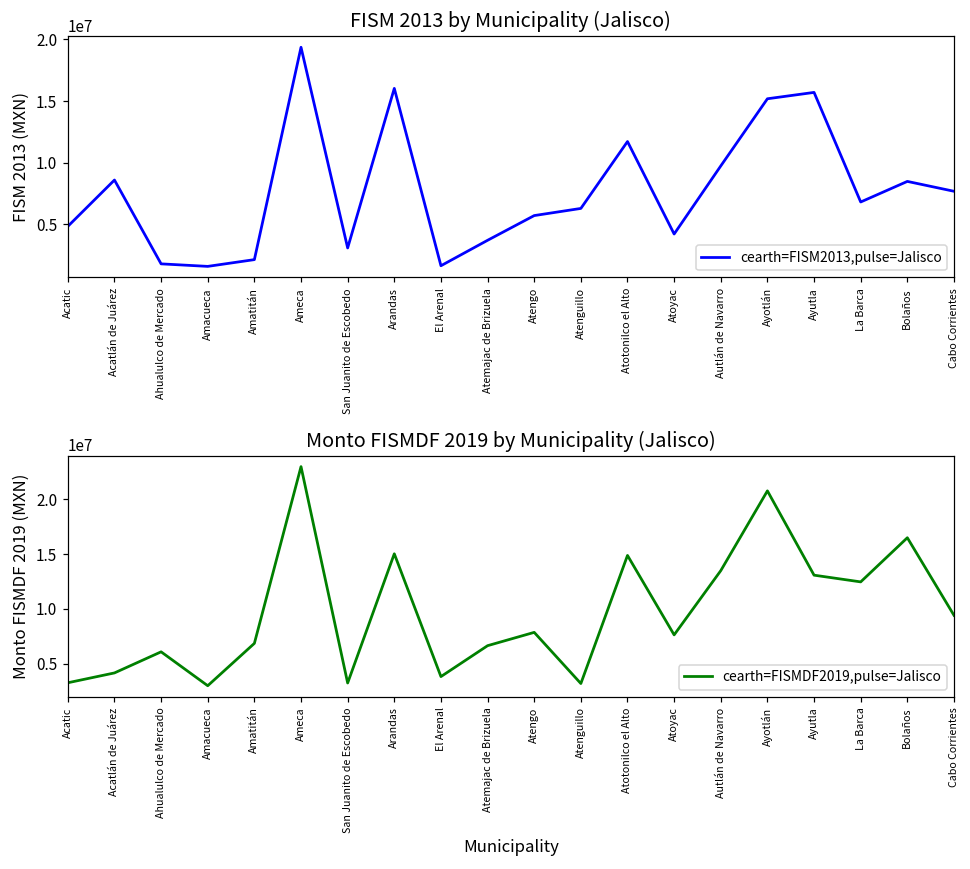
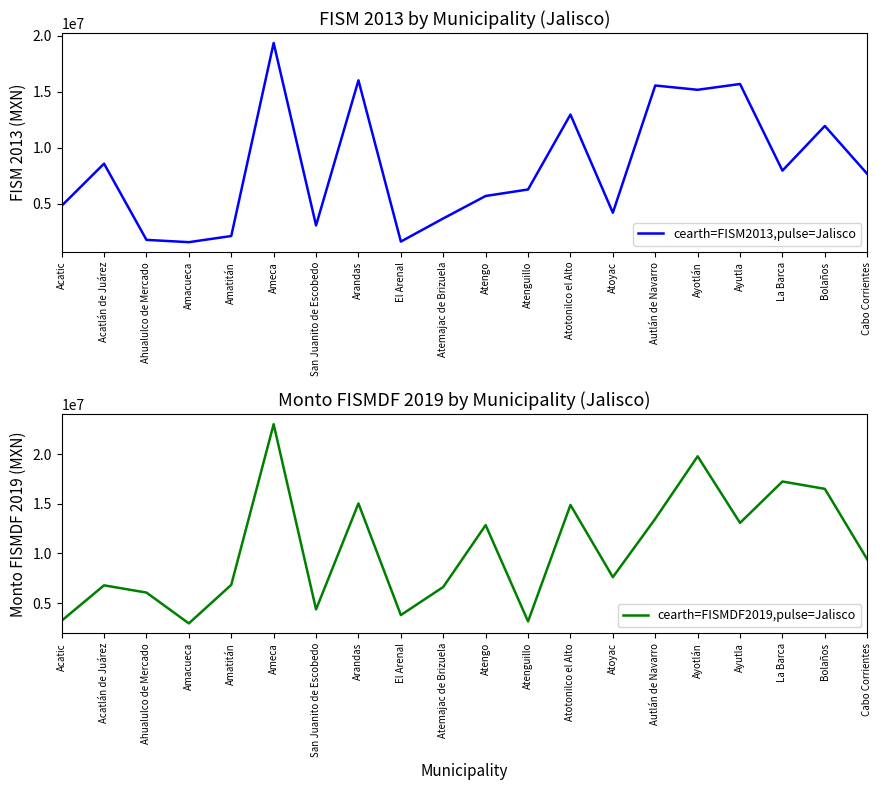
  {
    "FISM 2013 by Municipality (Jalisco)": {
      "Acatic": 4800000,
      "Acatlán de Juárez": 8600000,
      "Ahualulco de Mercado": 1800000,
      "Amacueca": 1600000,
      "Amatitán": 2100000,
      "Ameca": 19400000,
      "San Juanito de Escobedo": 3100000,
      "Arandas": 16000000,
      "El Arenal": 1600000,
      "Atemajac de Brizuela": 3700000,
      "Atengo": 5700000,
      "Atenguillo": 6300000,
-     "Atotonilco el Alto": 11700000,
+     "Atotonilco el Alto": 13000000,
      "Atoyac": 4200000,
-     "Autlán de Navarro": 9700000,
+     "Autlán de Navarro": 15600000,
      "Ayotlán": 15200000,
      "Ayutla": 15700000,
-     "La Barca": 6800000,
-     "Bolaños": 8500000,
+     "La Barca": 8000000,
+     "Bolaños": 12000000,
      "Cabo Corrientes": 7700000
    },
    "Monto FISMDF 2019 by Municipality (Jalisco)": {
      "Acatic": 3000000,
-     "Acatlán de Juárez": 4000000,
+     "Acatlán de Juárez": 7000000,
      "Ahualulco de Mercado": 6000000,
      "Amacueca": 3000000,
      "Amatitán": 7000000,
      "Ameca": 23000000,
-     "San Juanito de Escobedo": 3000000,
+     "San Juanito de Escobedo": 4000000,
      "Arandas": 15000000,
      "El Arenal": 4000000,
      "Atemajac de Brizuela": 7000000,
-     "Atengo": 8000000,
+     "Atengo": 13000000,
      "Atenguillo": 3000000,
      "Atotonilco el Alto": 15000000,
      "Atoyac": 8000000,
      "Autlán de Navarro": 13000000,
-     "Ayotlán": 21000000,
+     "Ayotlán": 20000000,
      "Ayutla": 13000000,
-     "La Barca": 12000000,
+     "La Barca": 17000000,
      "Bolaños": 16000000,
      "Cabo Corrientes": 9000000
    }
  }
